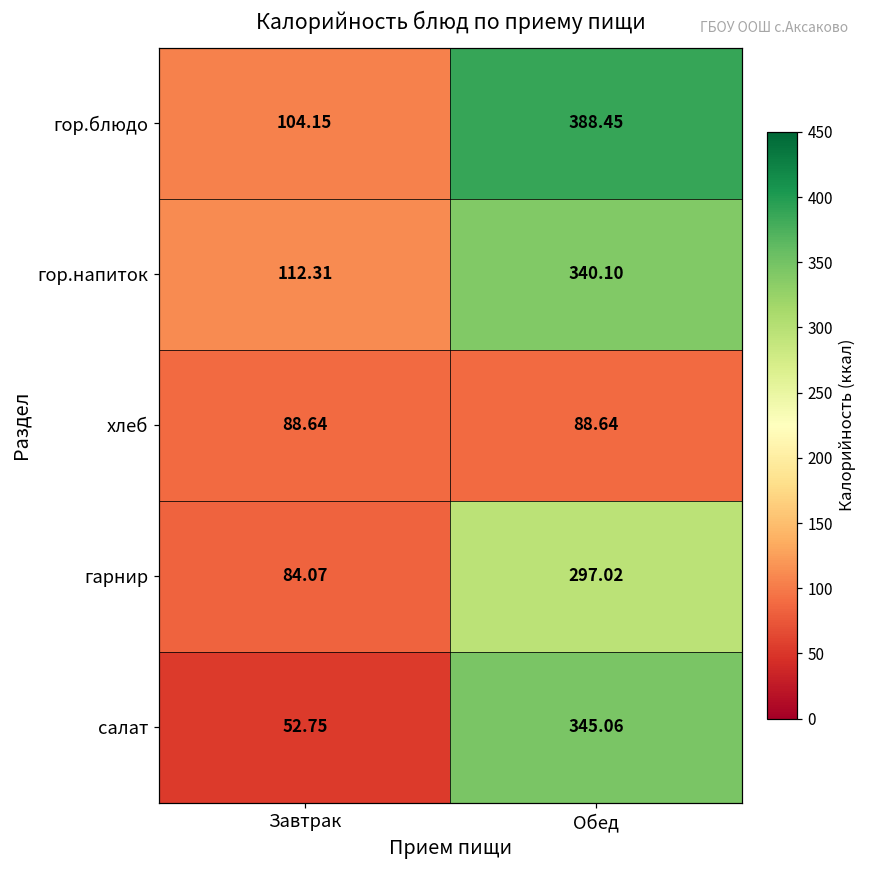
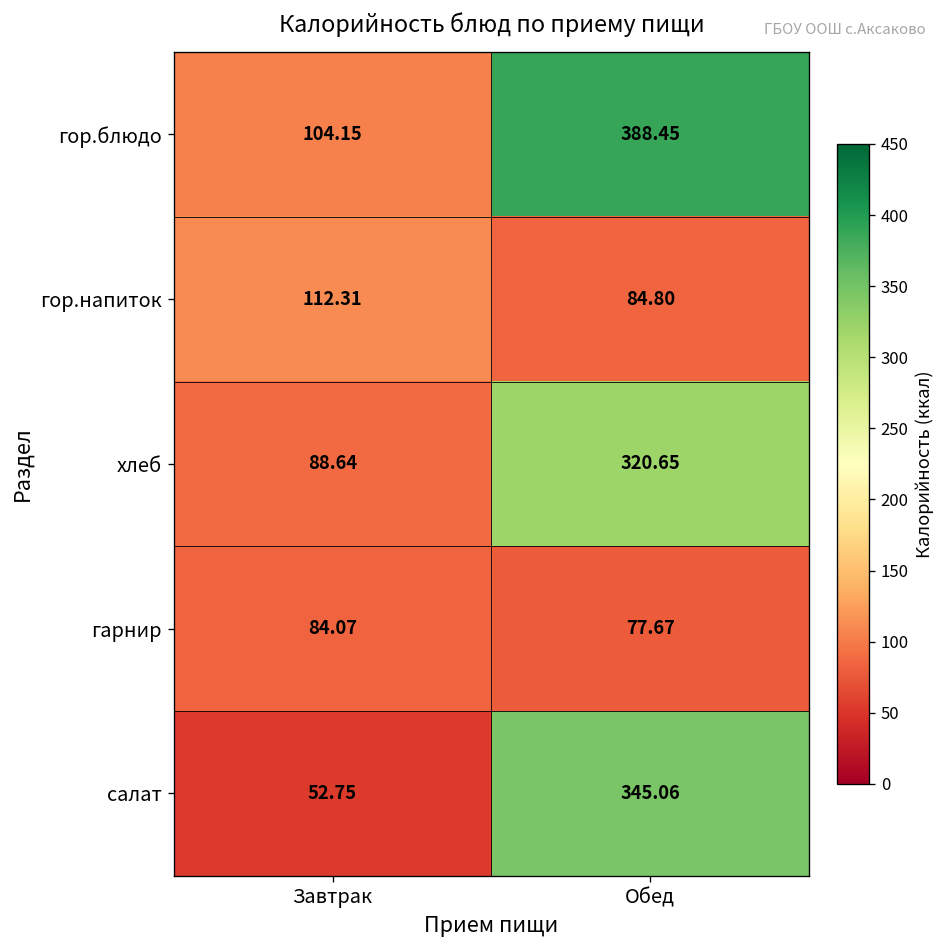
  {
    "гор.блюдо": {
      "Завтрак": 104.15,
      "Обед": 388.45
    },
    "гор.напиток": {
      "Завтрак": 112.31,
-     "Обед": 340.10
+     "Обед": 84.80
    },
    "хлеб": {
      "Завтрак": 88.64,
-     "Обед": 88.64
+     "Обед": 320.65
    },
    "гарнир": {
      "Завтрак": 84.07,
-     "Обед": 297.02
+     "Обед": 77.67
    },
    "салат": {
      "Завтрак": 52.75,
      "Обед": 345.06
    }
  }
